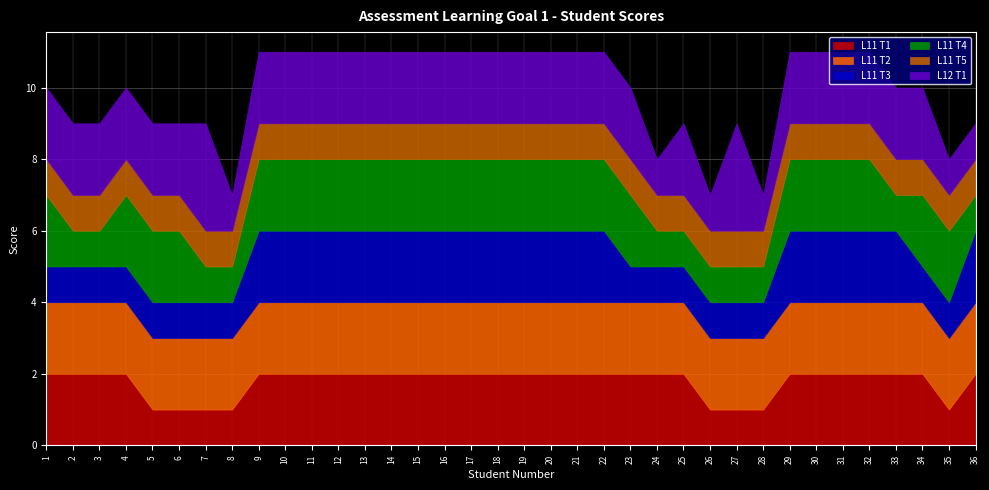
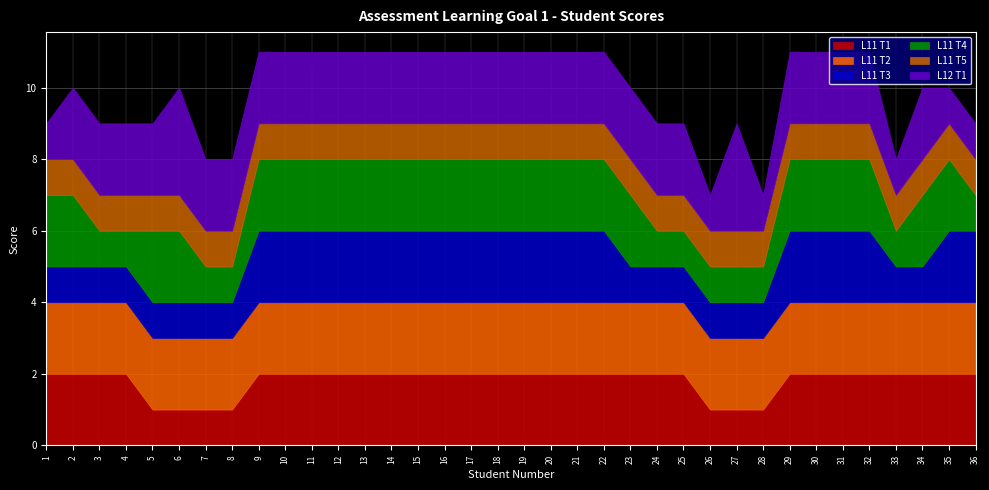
  {
    "L11 T1": {
      "1": 2,
      "2": 2,
      "3": 2,
      "4": 2,
      "5": 1,
      "6": 1,
      "7": 1,
      "8": 1,
      "9": 2,
      "10": 2,
      "11": 2,
      "12": 2,
      "13": 2,
      "14": 2,
      "15": 2,
      "16": 2,
      "17": 2,
      "18": 2,
      "19": 2,
      "20": 2,
      "21": 2,
      "22": 2,
      "23": 2,
      "24": 2,
      "25": 2,
      "26": 1,
      "27": 1,
      "28": 1,
      "29": 2,
      "30": 2,
      "31": 2,
      "32": 2,
      "33": 2,
      "34": 2,
-     "35": 1,
+     "35": 2,
      "36": 2
    },
    "L11 T3": {
      "1": 1,
      "2": 1,
      "3": 1,
      "4": 1,
      "5": 1,
      "6": 1,
      "7": 1,
      "8": 1,
      "9": 2,
      "10": 2,
      "11": 2,
      "12": 2,
      "13": 2,
      "14": 2,
      "15": 2,
      "16": 2,
      "17": 2,
      "18": 2,
      "19": 2,
      "20": 2,
      "21": 2,
      "22": 2,
      "23": 1,
      "24": 1,
      "25": 1,
      "26": 1,
      "27": 1,
      "28": 1,
      "29": 2,
      "30": 2,
      "31": 2,
      "32": 2,
-     "33": 2,
+     "33": 1,
      "34": 1,
-     "35": 1,
+     "35": 2,
      "36": 2
    },
    "L11 T4": {
      "1": 2,
-     "2": 1,
+     "2": 2,
      "3": 1,
-     "4": 2,
+     "4": 1,
      "5": 2,
      "6": 2,
      "7": 1,
      "8": 1,
      "9": 2,
      "10": 2,
      "11": 2,
      "12": 2,
      "13": 2,
      "14": 2,
      "15": 2,
      "16": 2,
      "17": 2,
      "18": 2,
      "19": 2,
      "20": 2,
      "21": 2,
      "22": 2,
      "23": 2,
      "24": 1,
      "25": 1,
      "26": 1,
      "27": 1,
      "28": 1,
      "29": 2,
      "30": 2,
      "31": 2,
      "32": 2,
      "33": 1,
      "34": 2,
      "35": 2,
      "36": 1
    },
    "L12 T1": {
-     "1": 2,
+     "1": 1,
      "2": 2,
      "3": 2,
      "4": 2,
      "5": 2,
-     "6": 2,
-     "7": 3,
-     "8": 1,
+     "6": 3,
+     "7": 2,
+     "8": 2,
      "9": 2,
      "10": 2,
      "11": 2,
      "12": 2,
      "13": 2,
      "14": 2,
      "15": 2,
      "16": 2,
      "17": 2,
      "18": 2,
      "19": 2,
      "20": 2,
      "21": 2,
      "22": 2,
      "23": 2,
-     "24": 1,
+     "24": 2,
      "25": 2,
      "26": 1,
      "27": 3,
      "28": 1,
      "29": 2,
      "30": 2,
-     "33": 2,
+     "33": 1,
      "34": 2,
      "35": 1,
      "36": 1
    }
  }
